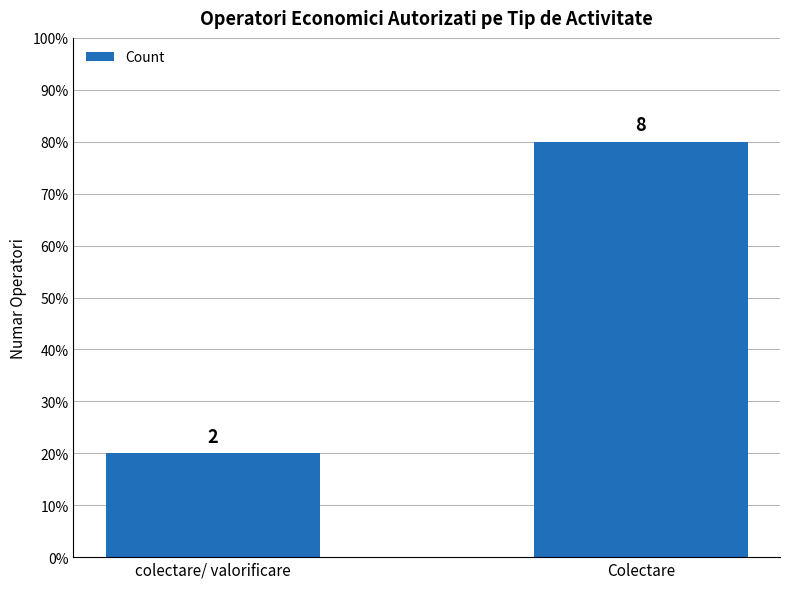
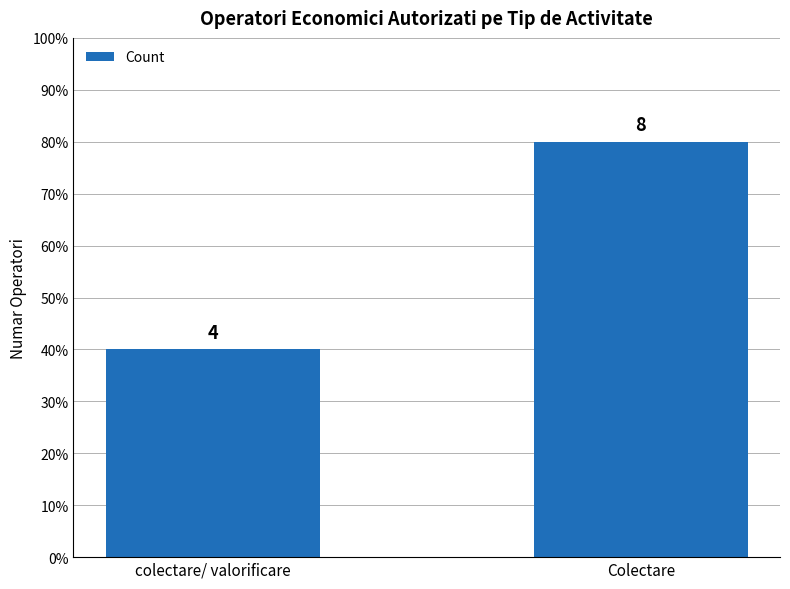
  {
-   "colectare/ valorificare": 2,
+   "colectare/ valorificare": 4,
    "Colectare": 8
  }
